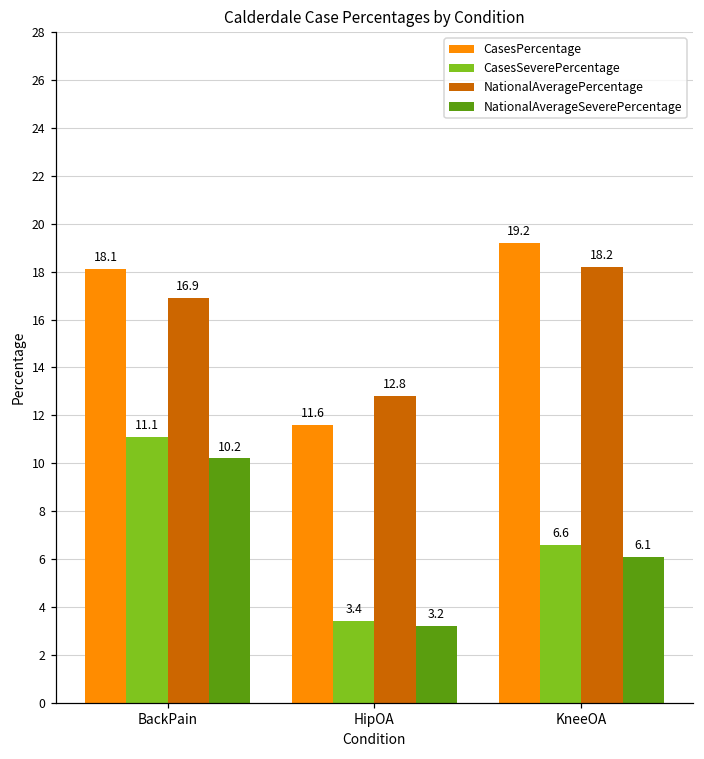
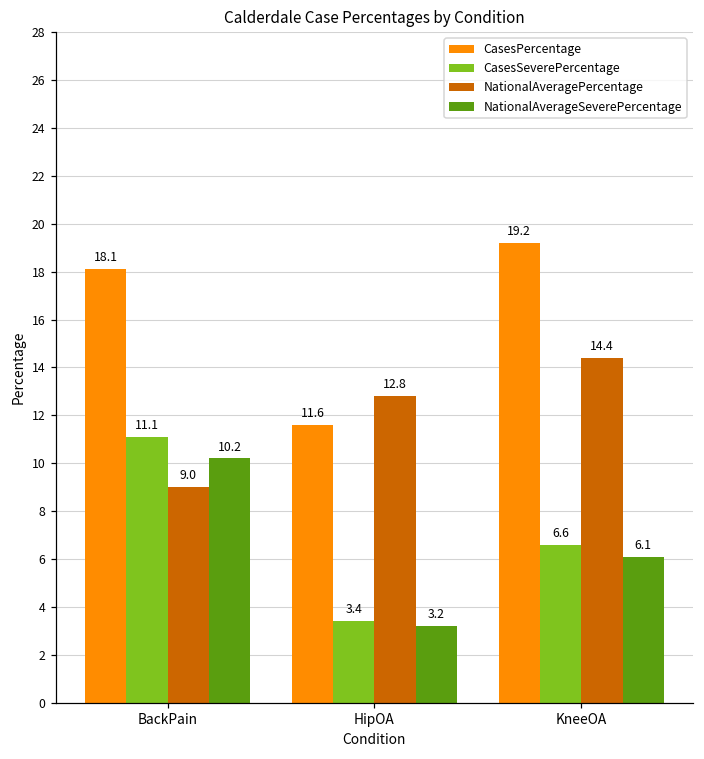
  {
    "CasesPercentage": {
      "BackPain": 18.1,
      "HipOA": 11.6,
      "KneeOA": 19.2
    },
    "NationalAveragePercentage": {
-     "BackPain": 16.9,
+     "BackPain": 9.0,
      "HipOA": 12.8,
-     "KneeOA": 18.2
+     "KneeOA": 14.4
    }
  }
